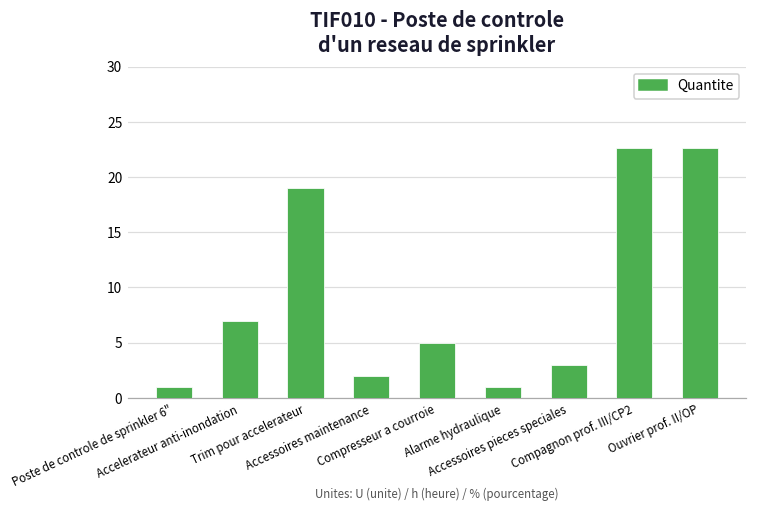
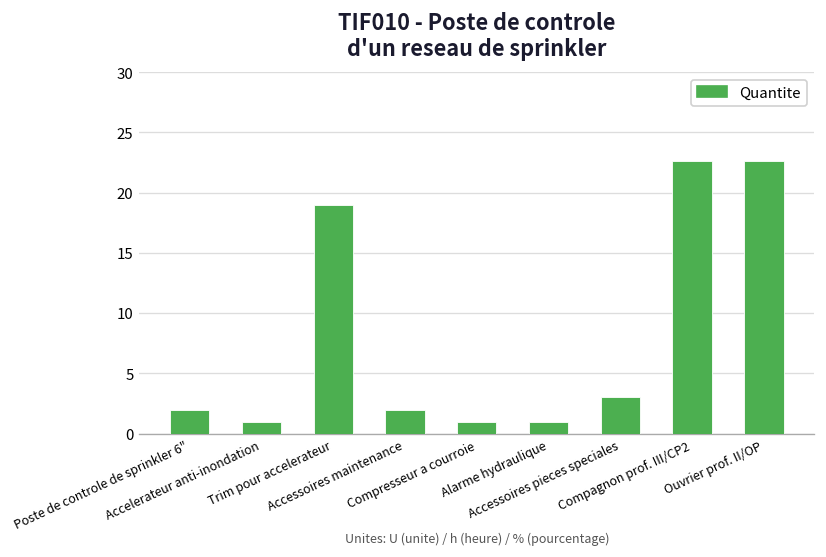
  {
-   "Poste de controle de sprinkler 6\"": 1,
-   "Accelerateur anti-inondation": 7,
+   "Poste de controle de sprinkler 6\"": 2,
+   "Accelerateur anti-inondation": 1,
    "Trim pour accelerateur": 19,
    "Accessoires maintenance": 2,
-   "Compresseur a courroie": 5,
+   "Compresseur a courroie": 1,
    "Alarme hydraulique": 1,
    "Accessoires pieces speciales": 3,
    "Compagnon prof. III/CP2": 22.6,
    "Ouvrier prof. II/OP": 22.6
  }
